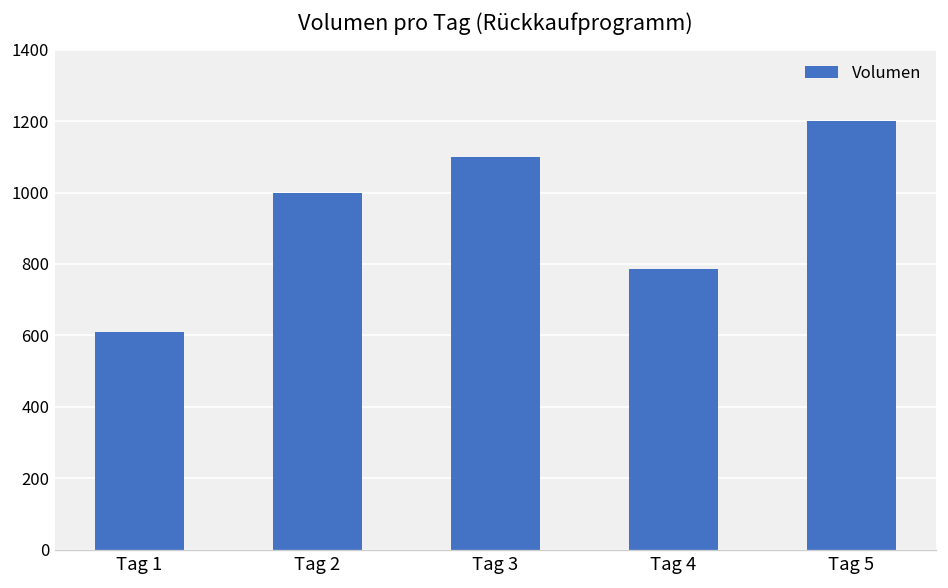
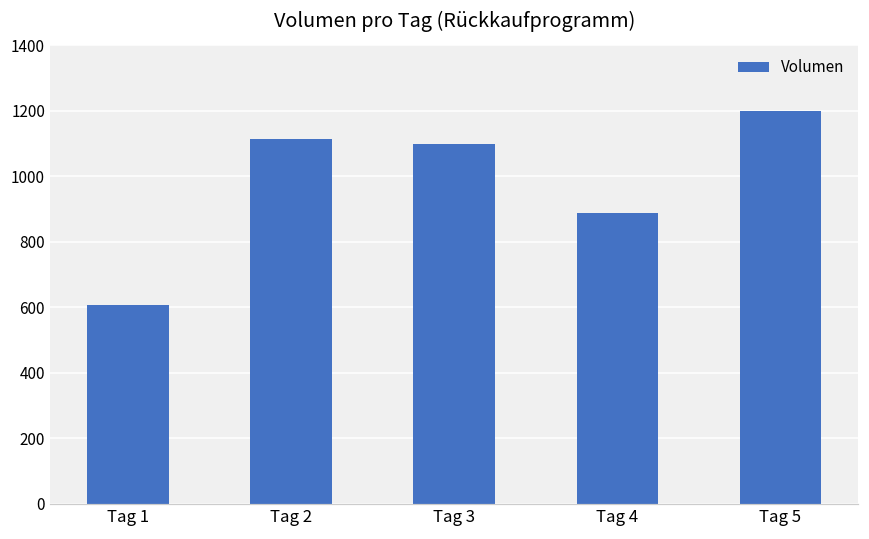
  {
    "Tag 1": 610,
-   "Tag 2": 1000,
+   "Tag 2": 1110,
    "Tag 3": 1100,
-   "Tag 4": 790,
+   "Tag 4": 890,
    "Tag 5": 1200
  }
